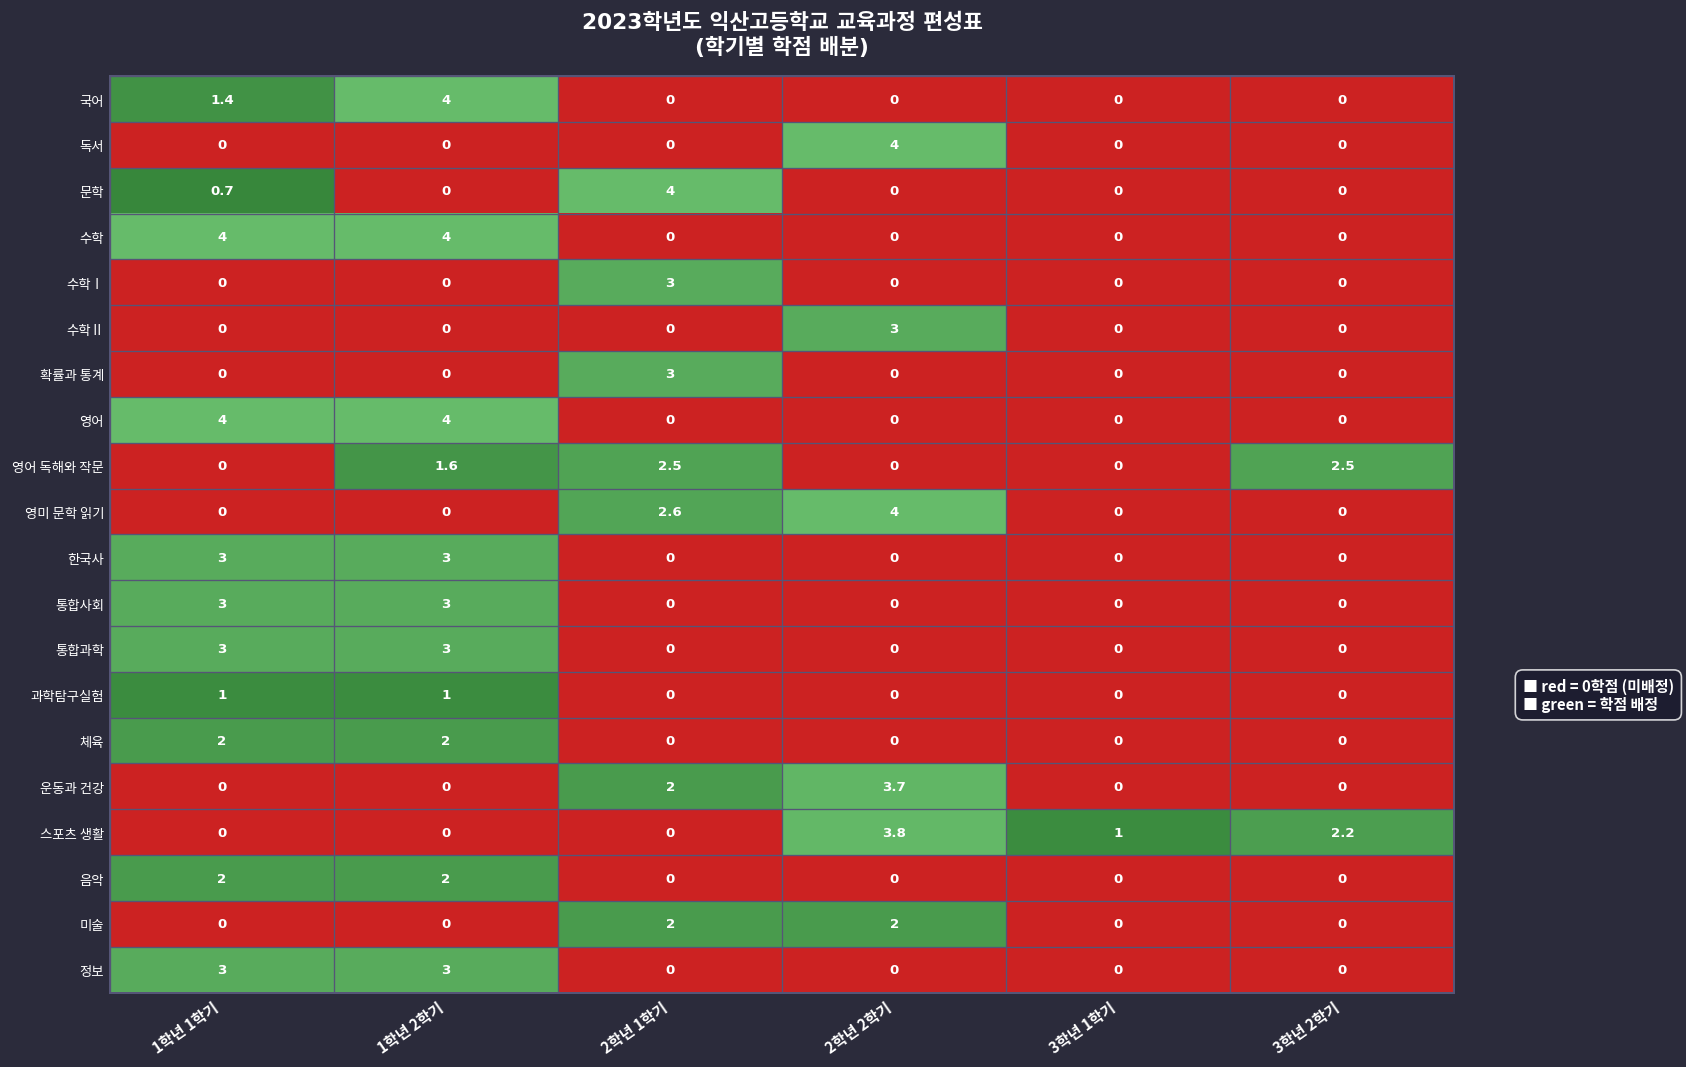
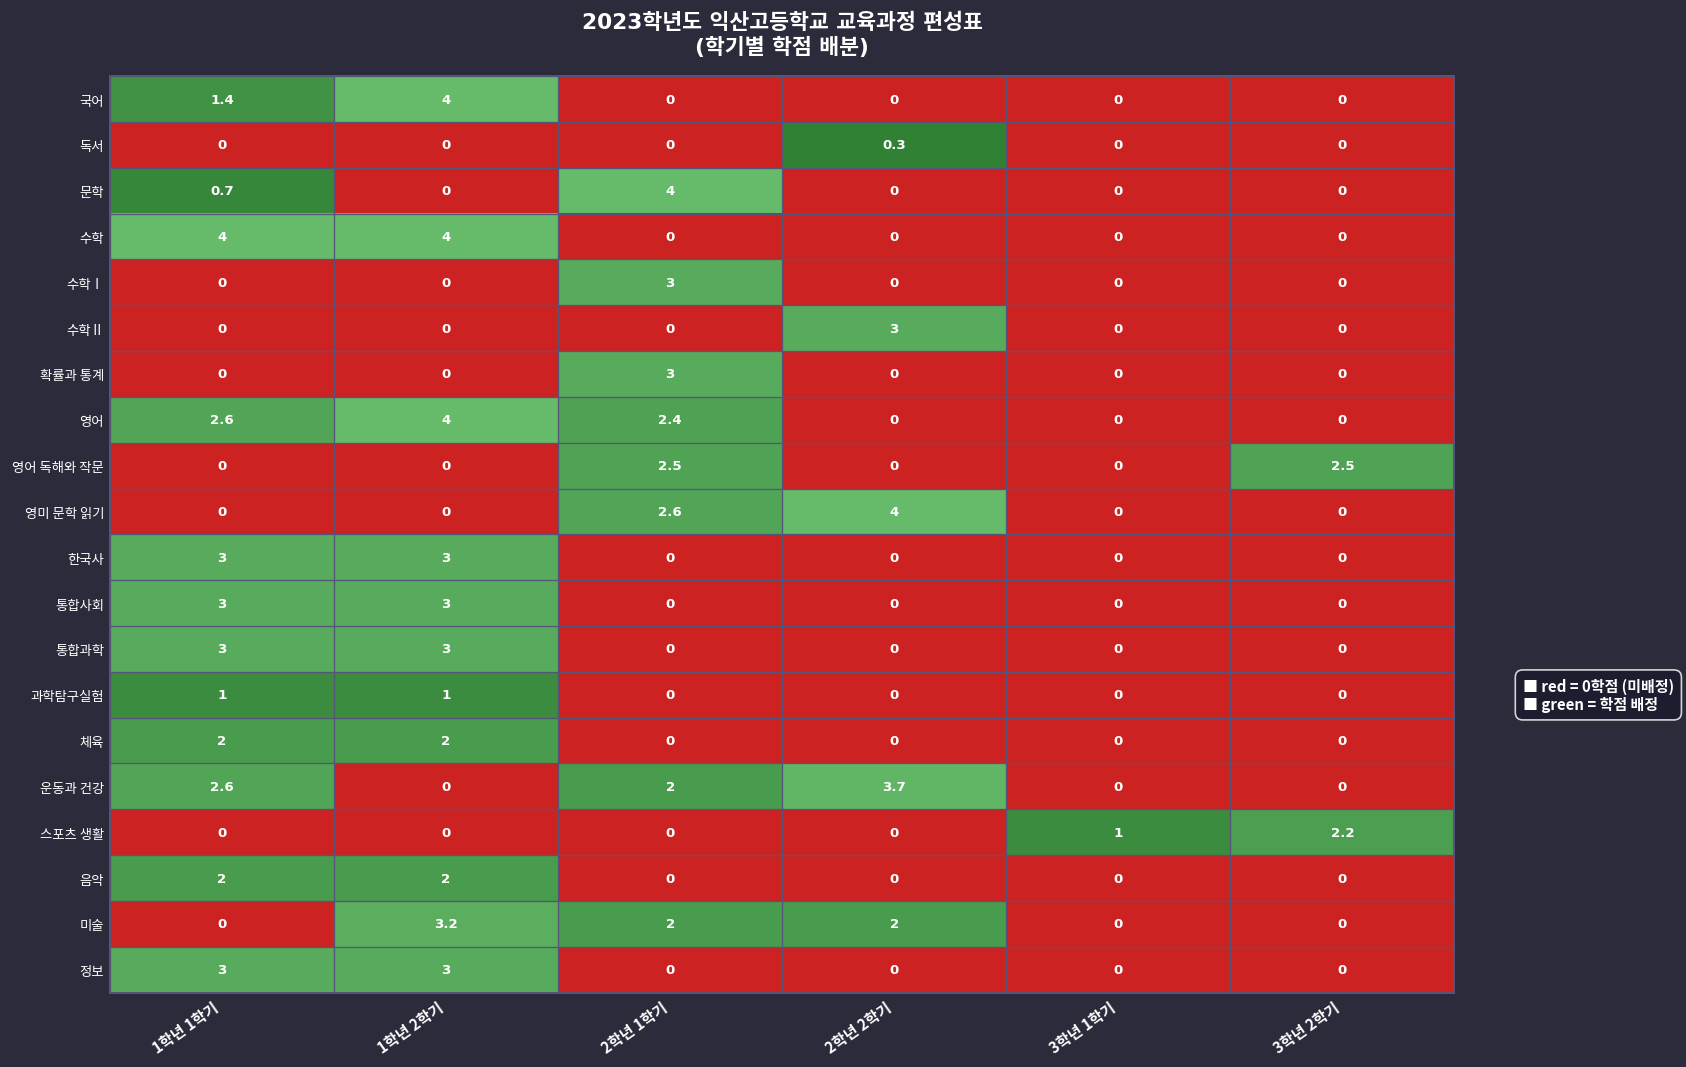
  {
    "국어": {
      "1학년 1학기": 1.4,
      "1학년 2학기": 4,
      "2학년 1학기": 0,
      "2학년 2학기": 0,
      "3학년 1학기": 0,
      "3학년 2학기": 0
    },
    "독서": {
      "1학년 1학기": 0,
      "1학년 2학기": 0,
      "2학년 1학기": 0,
-     "2학년 2학기": 4,
+     "2학년 2학기": 0.3,
      "3학년 1학기": 0,
      "3학년 2학기": 0
    },
    "문학": {
      "1학년 1학기": 0.7,
      "1학년 2학기": 0,
      "2학년 1학기": 4,
      "2학년 2학기": 0,
      "3학년 1학기": 0,
      "3학년 2학기": 0
    },
    "수학": {
      "1학년 1학기": 4,
      "1학년 2학기": 4,
      "2학년 1학기": 0,
      "2학년 2학기": 0,
      "3학년 1학기": 0,
      "3학년 2학기": 0
    },
    "수학Ⅰ": {
      "1학년 1학기": 0,
      "1학년 2학기": 0,
      "2학년 1학기": 3,
      "2학년 2학기": 0,
      "3학년 1학기": 0,
      "3학년 2학기": 0
    },
    "수학Ⅱ": {
      "1학년 1학기": 0,
      "1학년 2학기": 0,
      "2학년 1학기": 0,
      "2학년 2학기": 3,
      "3학년 1학기": 0,
      "3학년 2학기": 0
    },
    "확률과 통계": {
      "1학년 1학기": 0,
      "1학년 2학기": 0,
      "2학년 1학기": 3,
      "2학년 2학기": 0,
      "3학년 1학기": 0,
      "3학년 2학기": 0
    },
    "영어": {
-     "1학년 1학기": 4,
+     "1학년 1학기": 2.6,
      "1학년 2학기": 4,
-     "2학년 1학기": 0,
+     "2학년 1학기": 2.4,
      "2학년 2학기": 0,
      "3학년 1학기": 0,
      "3학년 2학기": 0
    },
    "영어 독해와 작문": {
      "1학년 1학기": 0,
-     "1학년 2학기": 1.6,
+     "1학년 2학기": 0,
      "2학년 1학기": 2.5,
      "2학년 2학기": 0,
      "3학년 1학기": 0,
      "3학년 2학기": 2.5
    },
    "영미 문학 읽기": {
      "1학년 1학기": 0,
      "1학년 2학기": 0,
      "2학년 1학기": 2.6,
      "2학년 2학기": 4,
      "3학년 1학기": 0,
      "3학년 2학기": 0
    },
    "한국사": {
      "1학년 1학기": 3,
      "1학년 2학기": 3,
      "2학년 1학기": 0,
      "2학년 2학기": 0,
      "3학년 1학기": 0,
      "3학년 2학기": 0
    },
    "통합사회": {
      "1학년 1학기": 3,
      "1학년 2학기": 3,
      "2학년 1학기": 0,
      "2학년 2학기": 0,
      "3학년 1학기": 0,
      "3학년 2학기": 0
    },
    "통합과학": {
      "1학년 1학기": 3,
      "1학년 2학기": 3,
      "2학년 1학기": 0,
      "2학년 2학기": 0,
      "3학년 1학기": 0,
      "3학년 2학기": 0
    },
    "과학탐구실험": {
      "1학년 1학기": 1,
      "1학년 2학기": 1,
      "2학년 1학기": 0,
      "2학년 2학기": 0,
      "3학년 1학기": 0,
      "3학년 2학기": 0
    },
    "체육": {
      "1학년 1학기": 2,
      "1학년 2학기": 2,
      "2학년 1학기": 0,
      "2학년 2학기": 0,
      "3학년 1학기": 0,
      "3학년 2학기": 0
    },
    "운동과 건강": {
-     "1학년 1학기": 0,
+     "1학년 1학기": 2.6,
      "1학년 2학기": 0,
      "2학년 1학기": 2,
      "2학년 2학기": 3.7,
      "3학년 1학기": 0,
      "3학년 2학기": 0
    },
    "스포츠 생활": {
      "1학년 1학기": 0,
      "1학년 2학기": 0,
      "2학년 1학기": 0,
-     "2학년 2학기": 3.8,
+     "2학년 2학기": 0,
      "3학년 1학기": 1,
      "3학년 2학기": 2.2
    },
    "음악": {
      "1학년 1학기": 2,
      "1학년 2학기": 2,
      "2학년 1학기": 0,
      "2학년 2학기": 0,
      "3학년 1학기": 0,
      "3학년 2학기": 0
    },
    "미술": {
      "1학년 1학기": 0,
-     "1학년 2학기": 0,
+     "1학년 2학기": 3.2,
      "2학년 1학기": 2,
      "2학년 2학기": 2,
      "3학년 1학기": 0,
      "3학년 2학기": 0
    },
    "정보": {
      "1학년 1학기": 3,
      "1학년 2학기": 3,
      "2학년 1학기": 0,
      "2학년 2학기": 0,
      "3학년 1학기": 0,
      "3학년 2학기": 0
    }
  }
